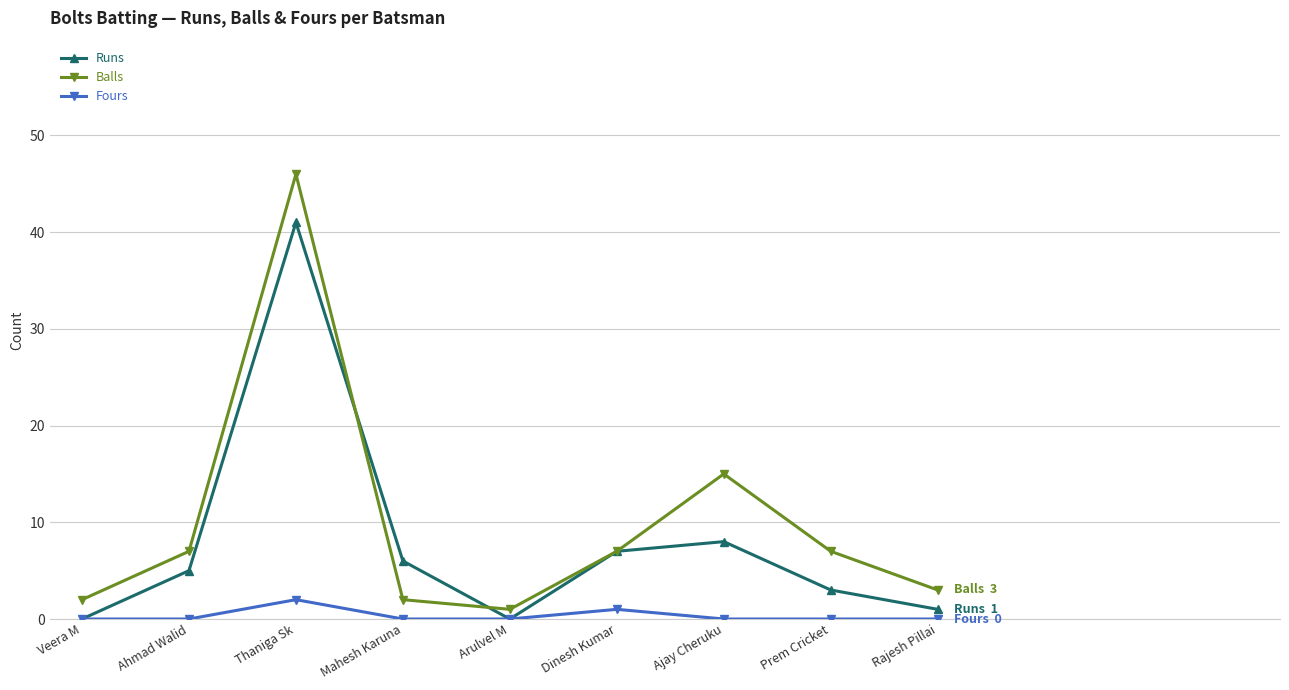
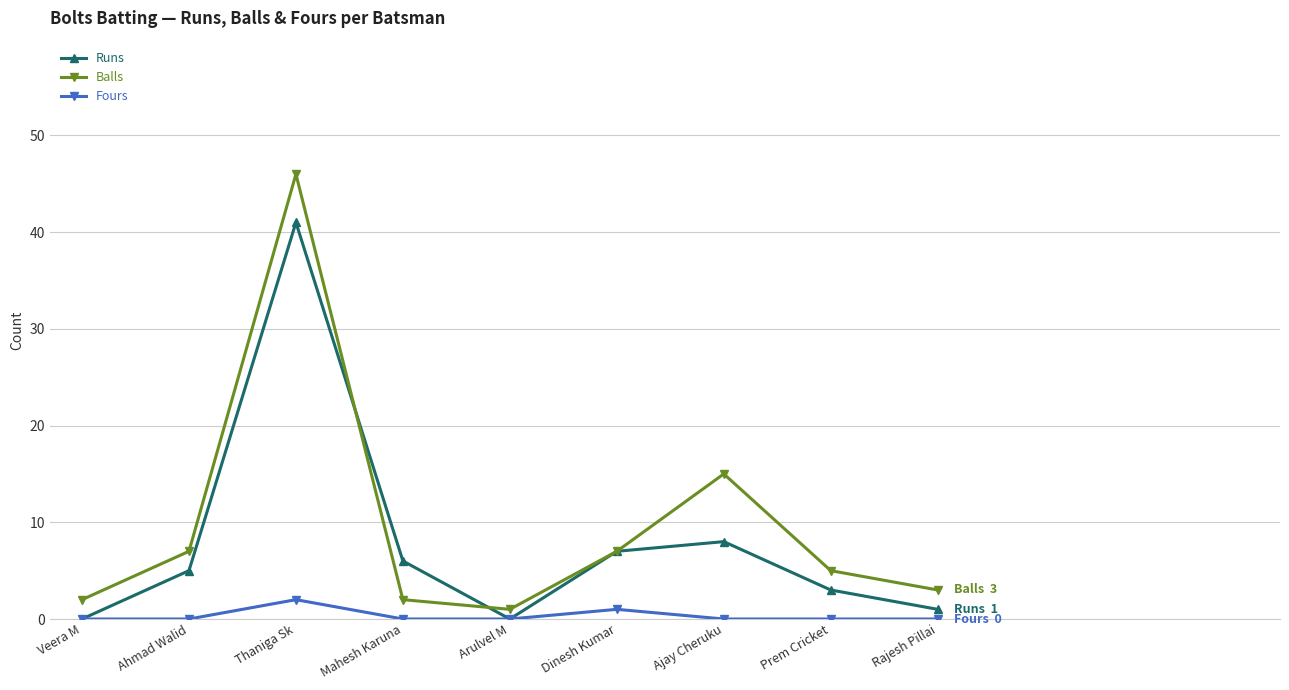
  {
    "Runs": {
      "Ahmad Walid": 5,
      "Thaniga Sk": 41,
      "Mahesh Karuna": 6,
      "Ajay Cheruku": 8,
      "Prem Cricket": 3
    },
    "Balls": {
      "Veera M": 2,
      "Ahmad Walid": 7,
      "Thaniga Sk": 46,
      "Mahesh Karuna": 2,
      "Arulvel M": 1,
      "Ajay Cheruku": 15,
-     "Prem Cricket": 7
+     "Prem Cricket": 5
    },
    "Fours": {
      "Ahmad Walid": 0,
      "Thaniga Sk": 2,
      "Mahesh Karuna": 0,
      "Dinesh Kumar": 1,
      "Ajay Cheruku": 0,
      "Prem Cricket": 0
    }
  }
